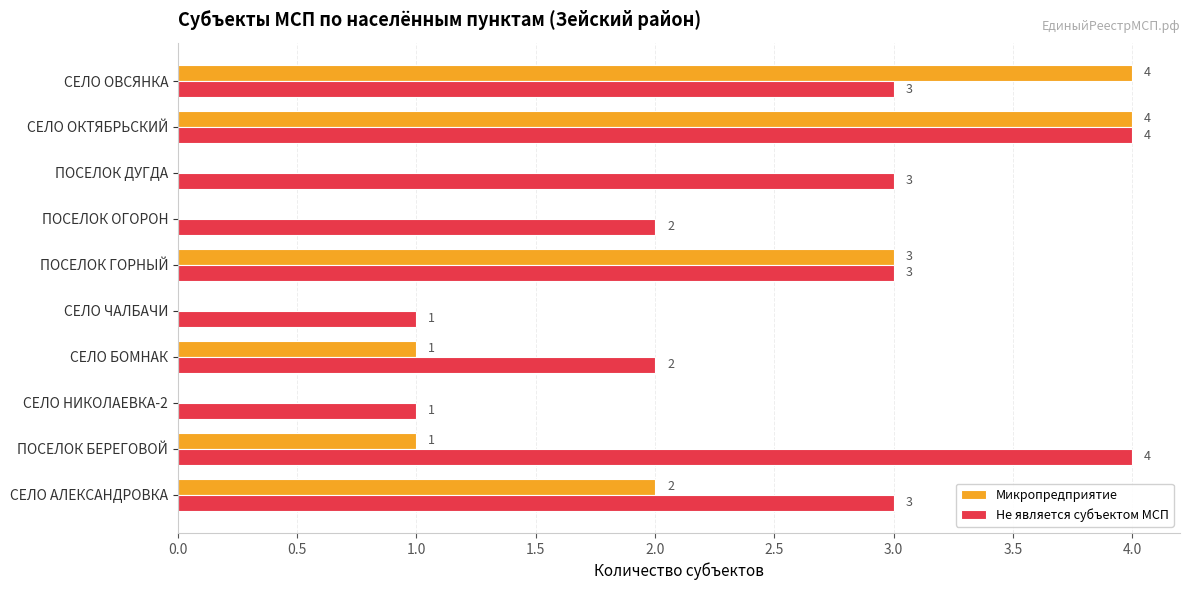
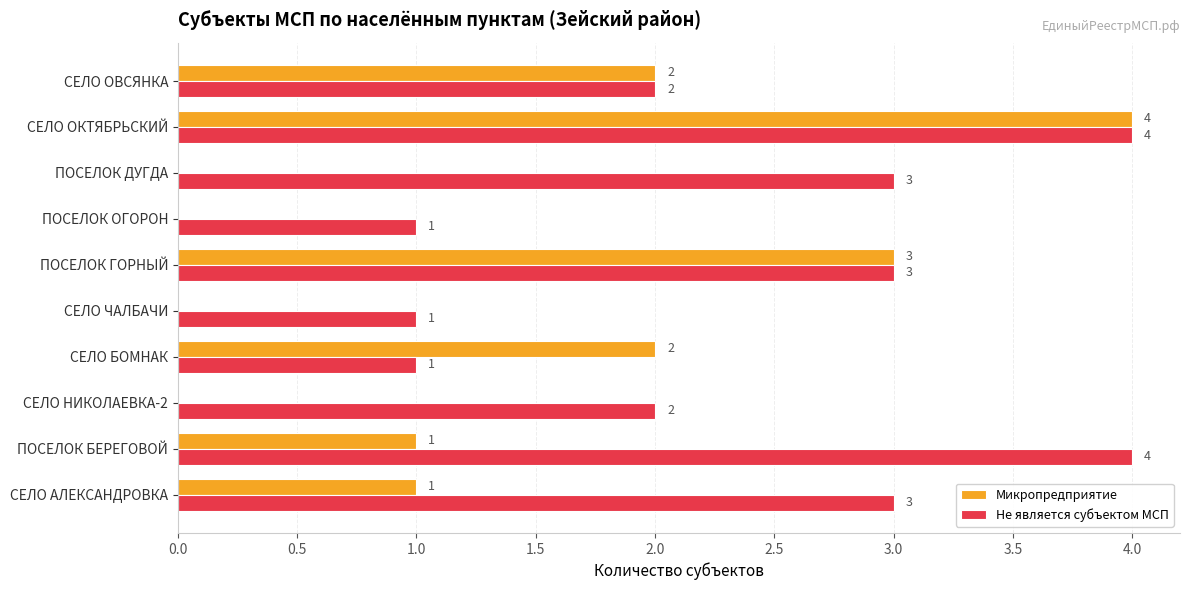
  {
    "Микропредприятие": {
-     "СЕЛО ОВСЯНКА": 4,
+     "СЕЛО ОВСЯНКА": 2,
      "СЕЛО ОКТЯБРЬСКИЙ": 4,
      "ПОСЕЛОК ГОРНЫЙ": 3,
-     "СЕЛО БОМНАК": 1,
+     "СЕЛО БОМНАК": 2,
      "ПОСЕЛОК БЕРЕГОВОЙ": 1,
-     "СЕЛО АЛЕКСАНДРОВКА": 2
+     "СЕЛО АЛЕКСАНДРОВКА": 1
    },
    "Не является субъектом МСП": {
-     "СЕЛО ОВСЯНКА": 3,
+     "СЕЛО ОВСЯНКА": 2,
      "СЕЛО ОКТЯБРЬСКИЙ": 4,
      "ПОСЕЛОК ДУГДА": 3,
-     "ПОСЕЛОК ОГОРОН": 2,
+     "ПОСЕЛОК ОГОРОН": 1,
      "ПОСЕЛОК ГОРНЫЙ": 3,
      "СЕЛО ЧАЛБАЧИ": 1,
-     "СЕЛО БОМНАК": 2,
-     "СЕЛО НИКОЛАЕВКА-2": 1,
+     "СЕЛО БОМНАК": 1,
+     "СЕЛО НИКОЛАЕВКА-2": 2,
      "ПОСЕЛОК БЕРЕГОВОЙ": 4,
      "СЕЛО АЛЕКСАНДРОВКА": 3
    }
  }
